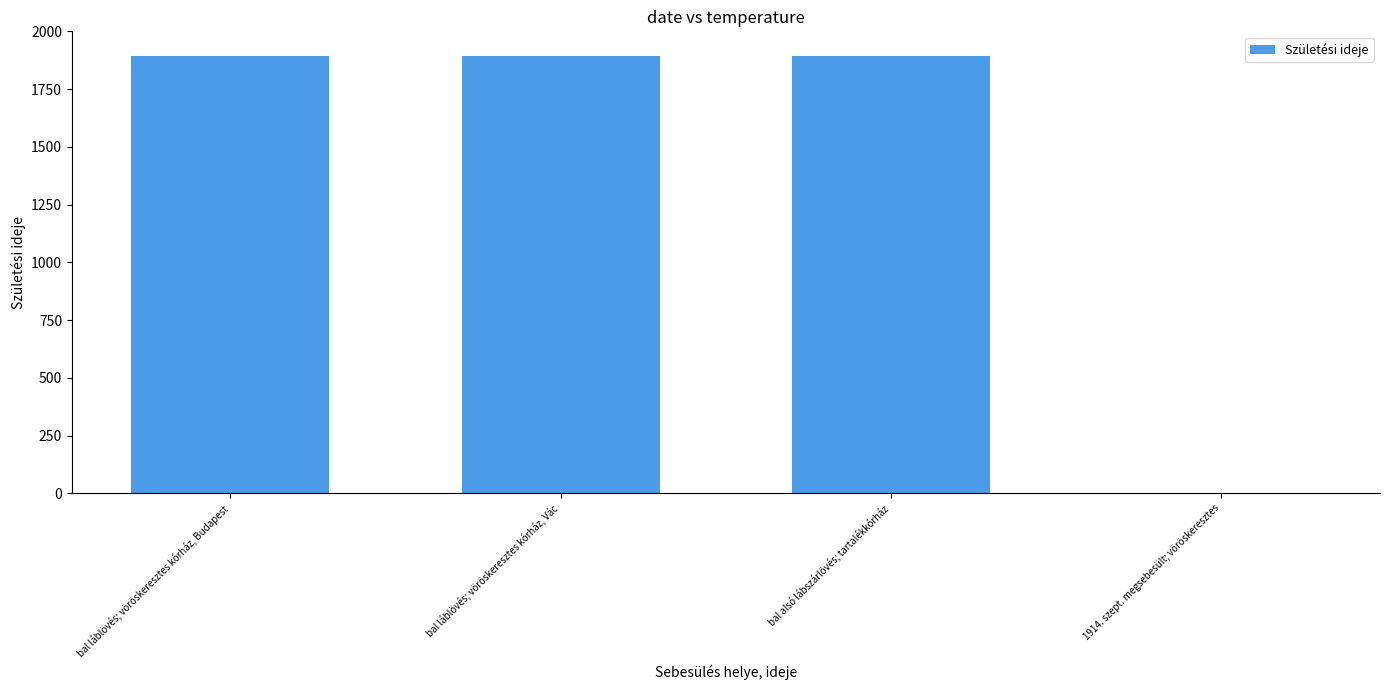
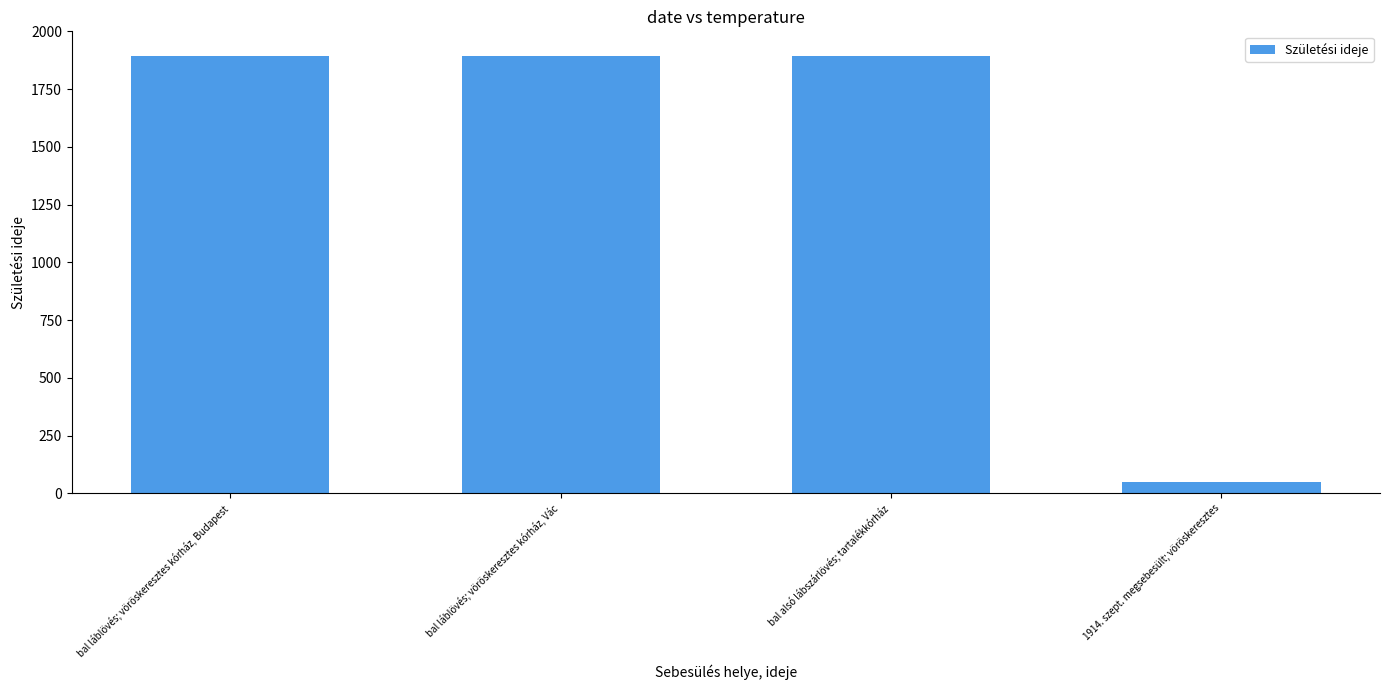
  {
    "bal láblövés; vöröskeresztes kórház, Budapest": 1890,
    "bal láblövés; vöröskeresztes kórház, Vác": 1890,
    "bal alsó lábszárlövés; tartalékkórház": 1890,
-   "1914. szept. megsebesült; vöröskeresztes": 0
+   "1914. szept. megsebesült; vöröskeresztes": 50
  }
